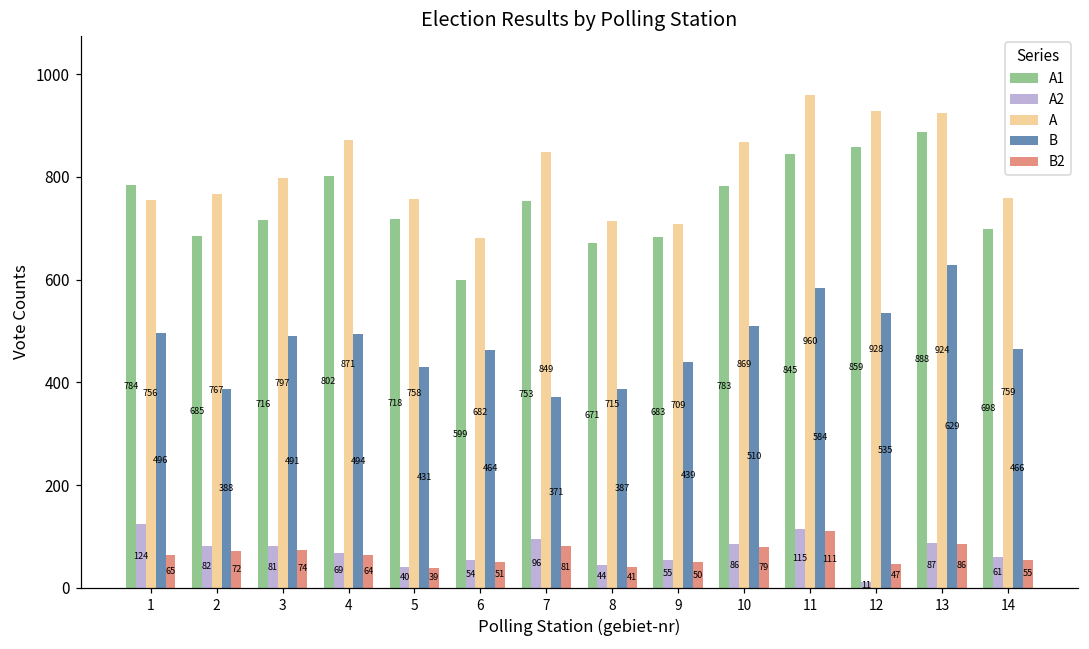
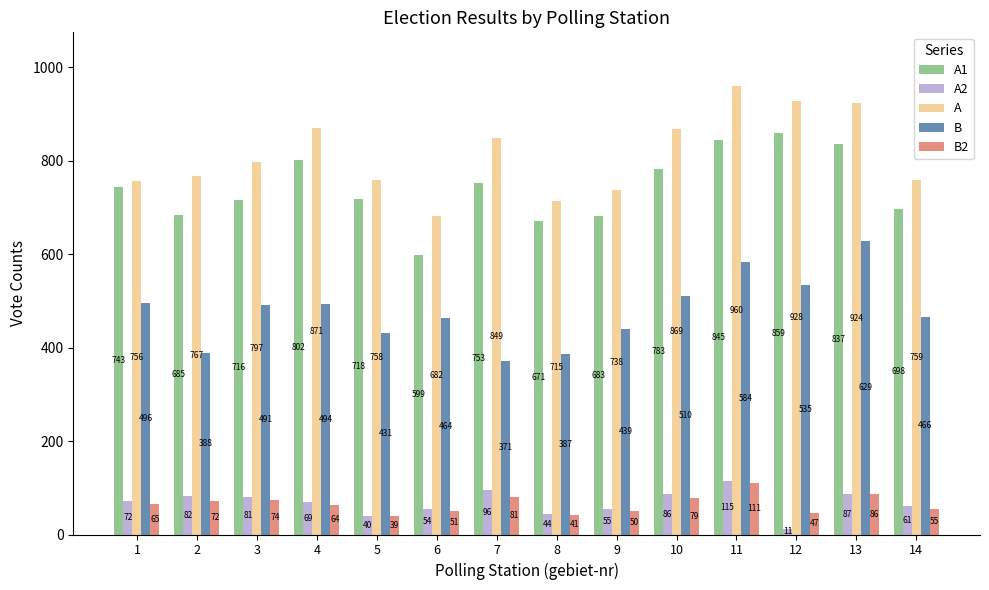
  {
    "A1": {
-     "1": 784,
+     "1": 743,
      "2": 685,
      "3": 716,
      "4": 802,
      "5": 718,
      "6": 599,
      "7": 753,
      "8": 671,
      "9": 683,
      "10": 783,
      "11": 845,
      "12": 859,
-     "13": 888,
+     "13": 837,
      "14": 698
    },
    "A2": {
-     "1": 124,
+     "1": 72,
      "2": 82,
      "3": 81,
      "4": 69,
      "5": 40,
      "6": 54,
      "7": 96,
      "8": 44,
      "9": 55,
      "10": 86,
      "11": 115,
      "12": 11,
      "13": 87,
      "14": 61
    },
    "A": {
      "1": 756,
      "2": 767,
      "3": 797,
      "4": 871,
      "5": 758,
      "6": 682,
      "7": 849,
      "8": 715,
-     "9": 709,
+     "9": 738,
      "10": 869,
      "11": 960,
      "12": 928,
      "13": 924,
      "14": 759
    },
    "B": {
      "1": 496,
      "2": 388,
      "3": 491,
      "4": 494,
      "5": 431,
      "6": 464,
      "7": 371,
      "8": 387,
      "9": 439,
      "10": 510,
      "11": 584,
      "12": 535,
      "13": 629,
      "14": 466
    },
    "B2": {
      "1": 65,
      "2": 72,
      "3": 74,
      "4": 64,
      "5": 39,
      "6": 51,
      "7": 81,
      "8": 41,
      "9": 50,
      "10": 79,
      "11": 111,
      "12": 47,
      "13": 86,
      "14": 55
    }
  }
